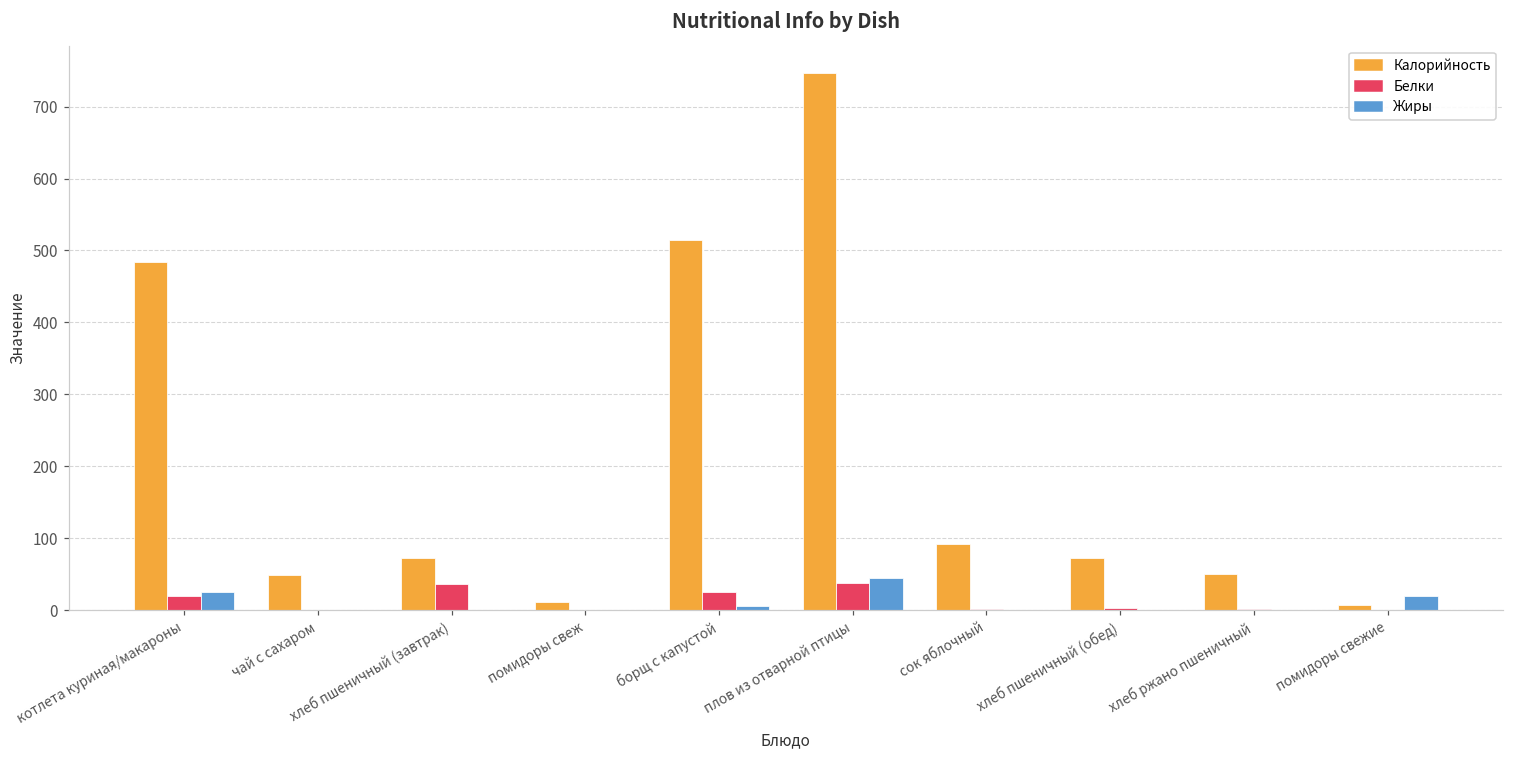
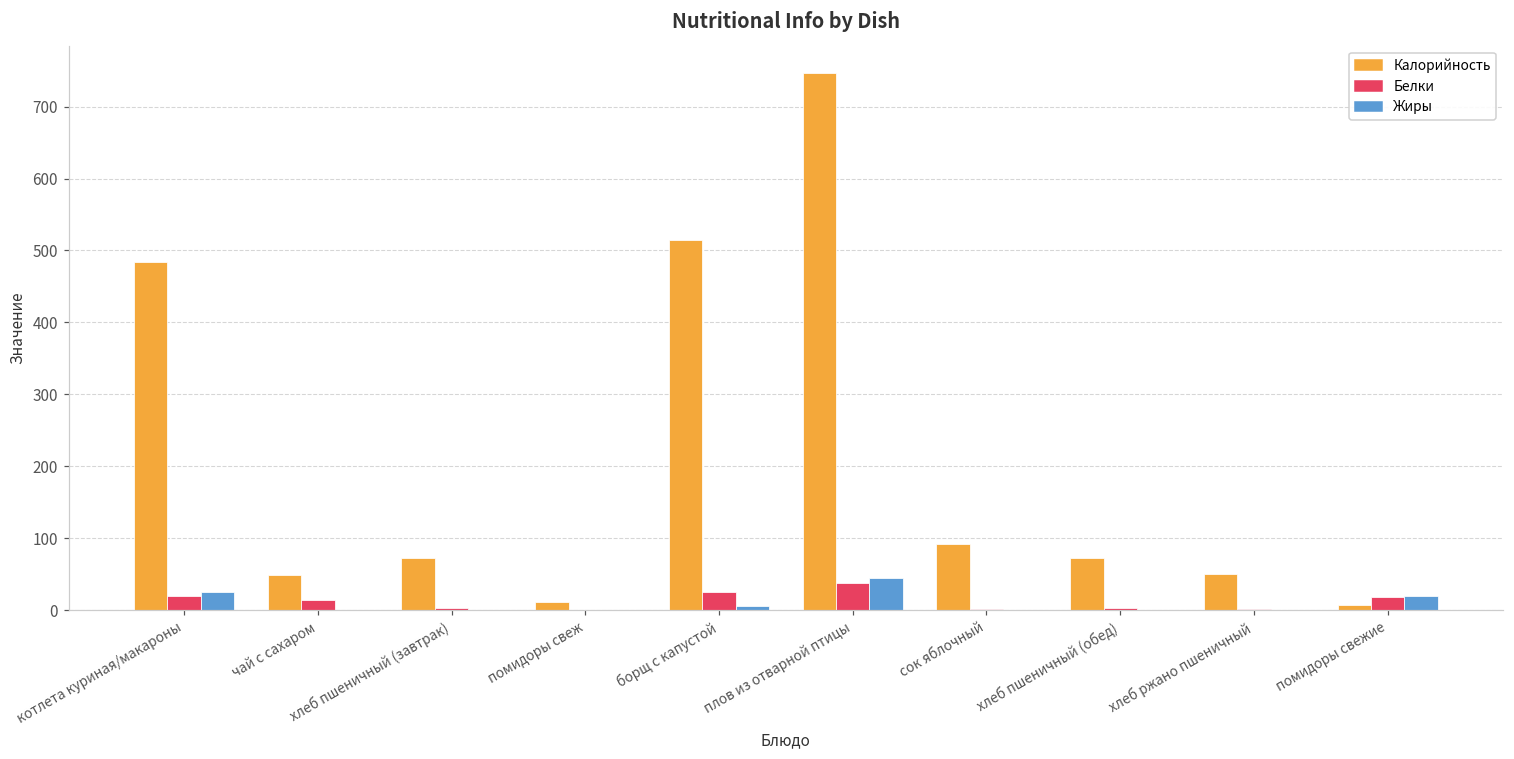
  {
    "Калорийность": {
      "котлета куриная/макароны": 480,
      "чай с сахаром": 50,
      "хлеб пшеничный (завтрак)": 70,
      "помидоры свеж": 10,
      "борщ с капустой": 520,
      "плов из отварной птицы": 750,
      "сок яблочный": 90,
      "хлеб пшеничный (обед)": 70,
      "хлеб ржано пшеничный": 50,
      "помидоры свежие": 10
    },
    "Белки": {
      "котлета куриная/макароны": 20,
-     "чай с сахаром": 0,
-     "хлеб пшеничный (завтрак)": 40,
+     "чай с сахаром": 10,
+     "хлеб пшеничный (завтрак)": 0,
      "борщ с капустой": 30,
      "плов из отварной птицы": 40,
-     "помидоры свежие": 0
+     "помидоры свежие": 20
    },
    "Жиры": {
      "котлета куриная/макароны": 20,
      "чай с сахаром": 0,
      "борщ с капустой": 10,
      "плов из отварной птицы": 50,
      "помидоры свежие": 20
    }
  }
